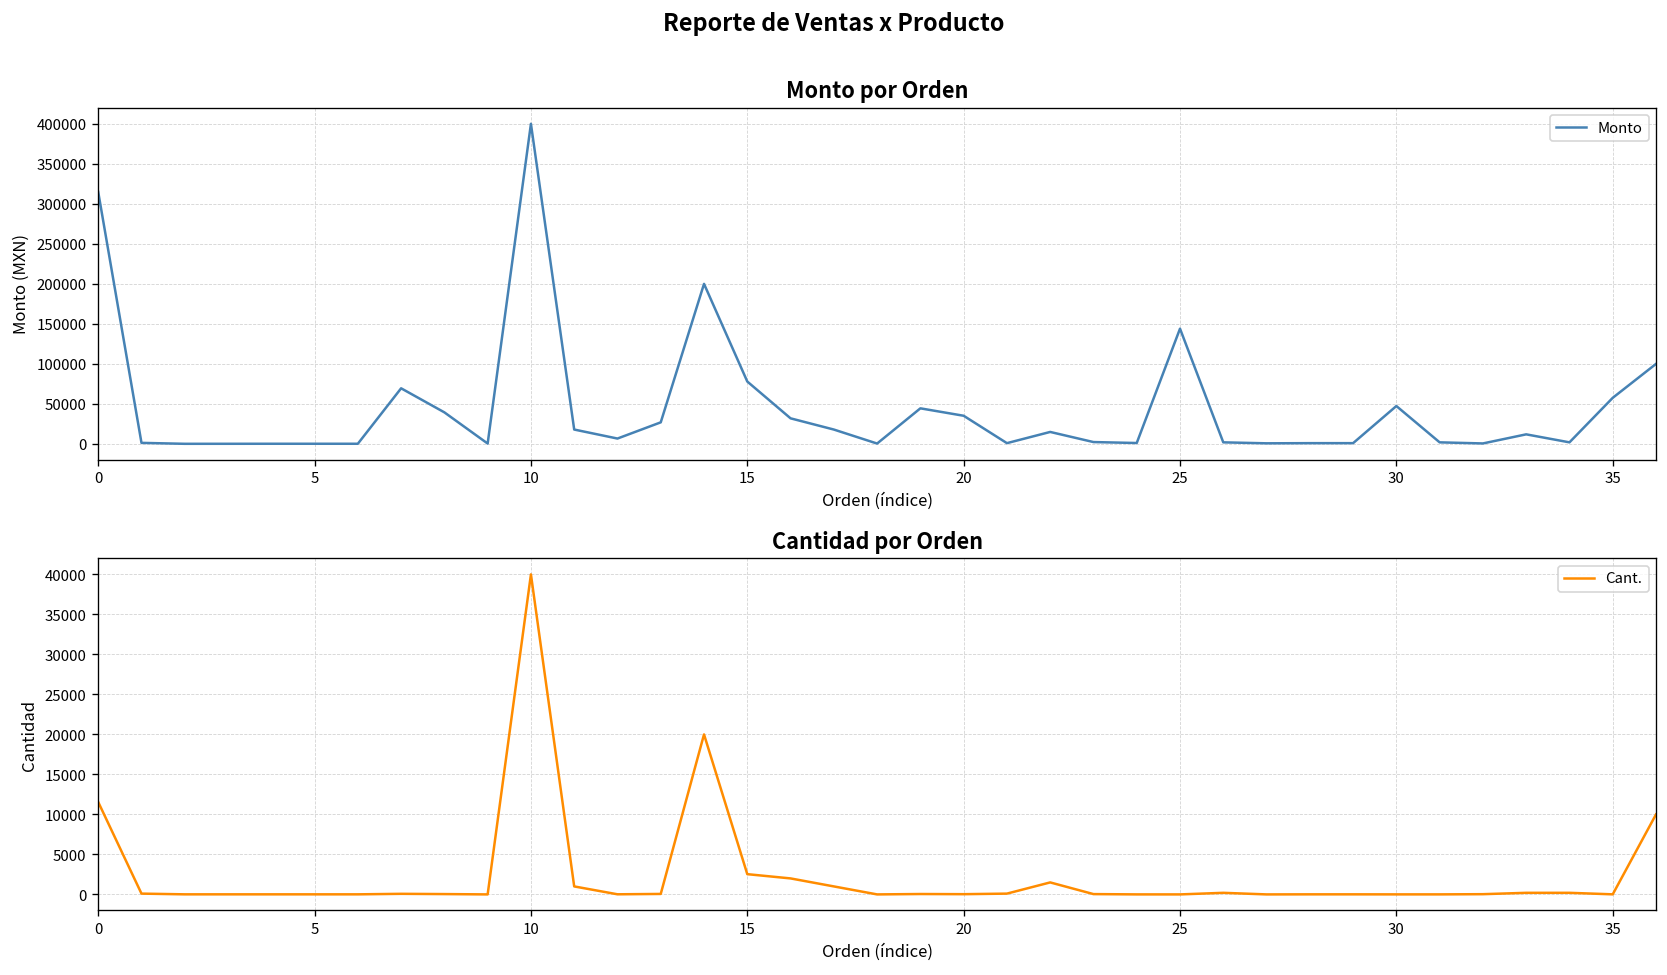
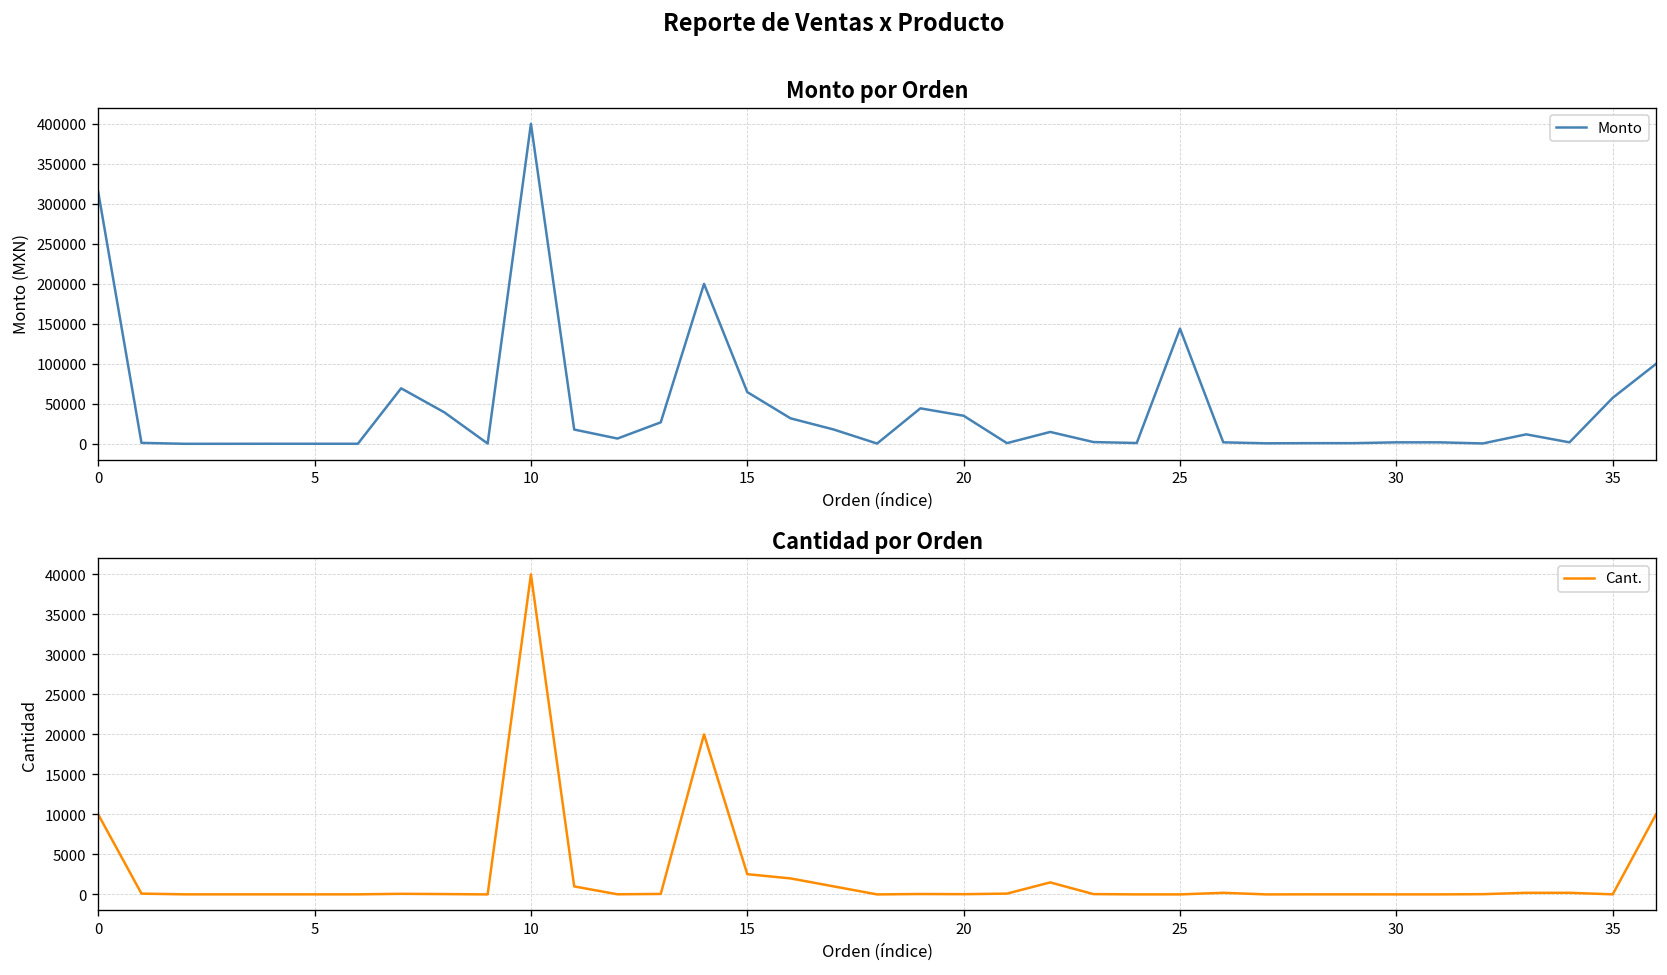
  {
    "Monto por Orden": {
      "0": 310000,
      "5": 0,
      "10": 400000,
-     "15": 80000,
+     "15": 60000,
      "20": 40000,
      "25": 140000,
-     "30": 50000,
+     "30": 0,
      "35": 60000
    },
    "Cantidad por Orden": {
-     "0": 12000,
+     "0": 10000,
      "5": 0,
      "10": 40000,
      "15": 3000,
      "20": 0,
      "25": 0,
      "30": 0,
      "35": 0
    }
  }
